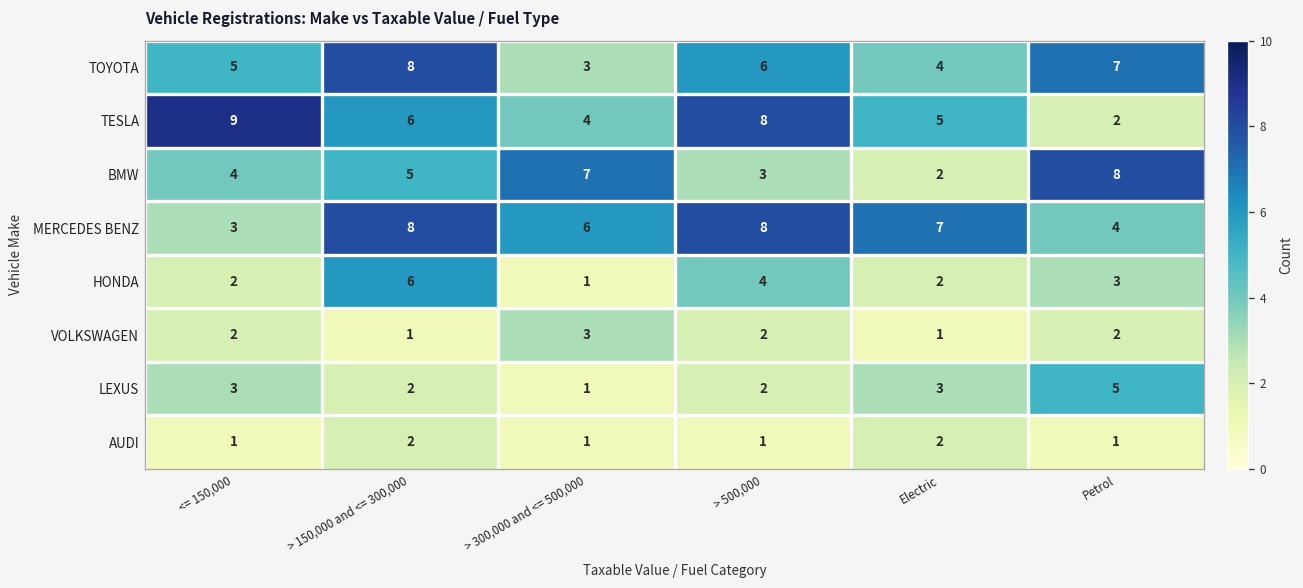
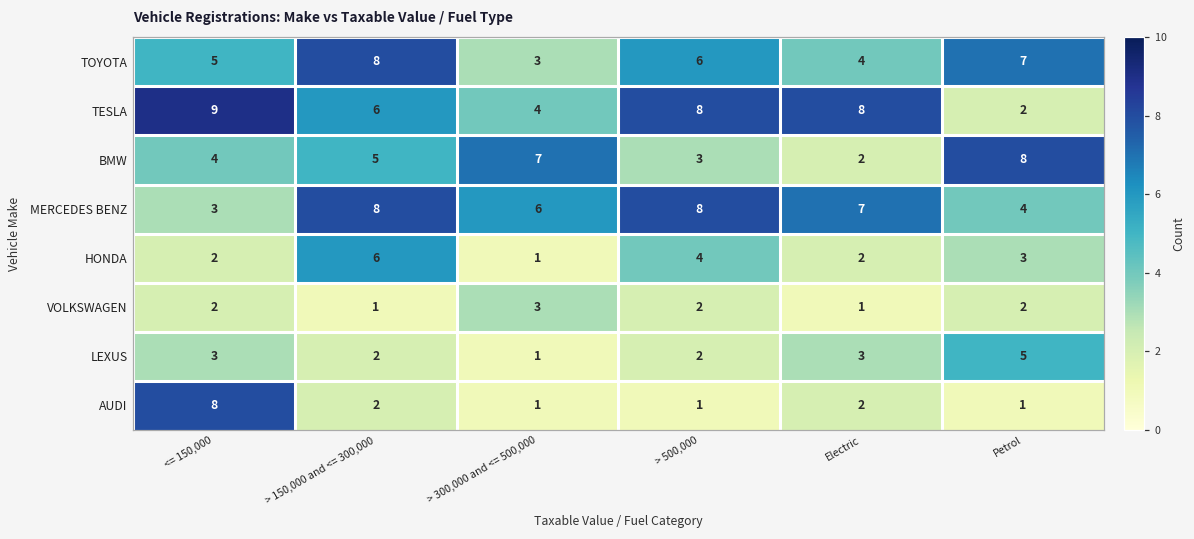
  {
    "TOYOTA": {
      "<= 150,000": 5,
      "> 150,000 and <= 300,000": 8,
      "> 300,000 and <= 500,000": 3,
      "> 500,000": 6,
      "Electric": 4,
      "Petrol": 7
    },
    "TESLA": {
      "<= 150,000": 9,
      "> 150,000 and <= 300,000": 6,
      "> 300,000 and <= 500,000": 4,
      "> 500,000": 8,
-     "Electric": 5,
+     "Electric": 8,
      "Petrol": 2
    },
    "BMW": {
      "<= 150,000": 4,
      "> 150,000 and <= 300,000": 5,
      "> 300,000 and <= 500,000": 7,
      "> 500,000": 3,
      "Electric": 2,
      "Petrol": 8
    },
    "MERCEDES BENZ": {
      "<= 150,000": 3,
      "> 150,000 and <= 300,000": 8,
      "> 300,000 and <= 500,000": 6,
      "> 500,000": 8,
      "Electric": 7,
      "Petrol": 4
    },
    "HONDA": {
      "<= 150,000": 2,
      "> 150,000 and <= 300,000": 6,
      "> 300,000 and <= 500,000": 1,
      "> 500,000": 4,
      "Electric": 2,
      "Petrol": 3
    },
    "VOLKSWAGEN": {
      "<= 150,000": 2,
      "> 150,000 and <= 300,000": 1,
      "> 300,000 and <= 500,000": 3,
      "> 500,000": 2,
      "Electric": 1,
      "Petrol": 2
    },
    "LEXUS": {
      "<= 150,000": 3,
      "> 150,000 and <= 300,000": 2,
      "> 300,000 and <= 500,000": 1,
      "> 500,000": 2,
      "Electric": 3,
      "Petrol": 5
    },
    "AUDI": {
-     "<= 150,000": 1,
+     "<= 150,000": 8,
      "> 150,000 and <= 300,000": 2,
      "> 300,000 and <= 500,000": 1,
      "> 500,000": 1,
      "Electric": 2,
      "Petrol": 1
    }
  }
